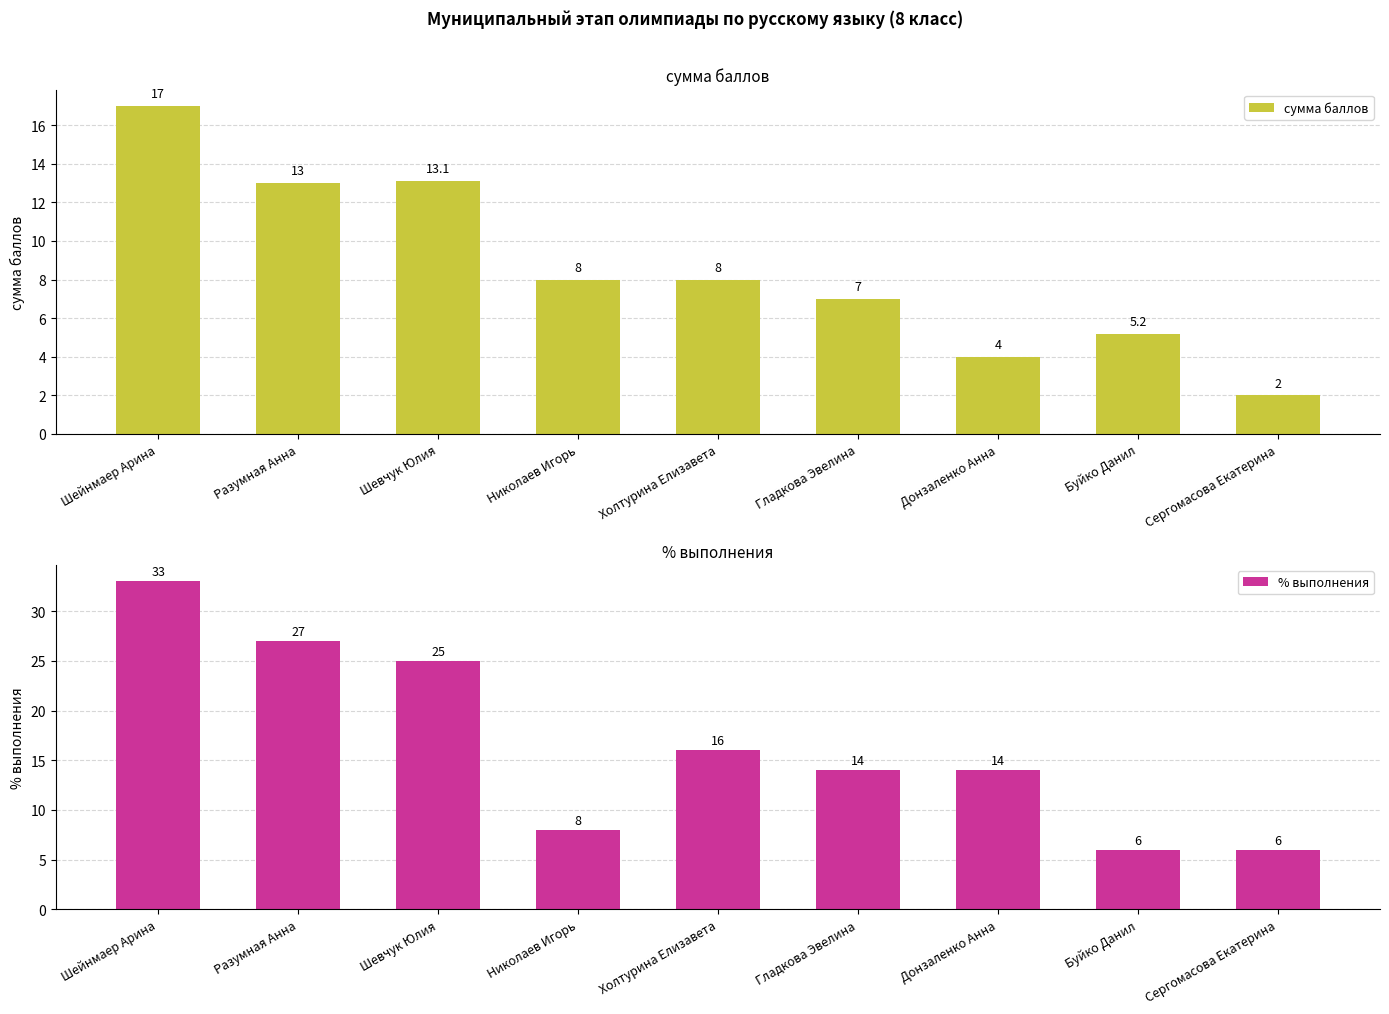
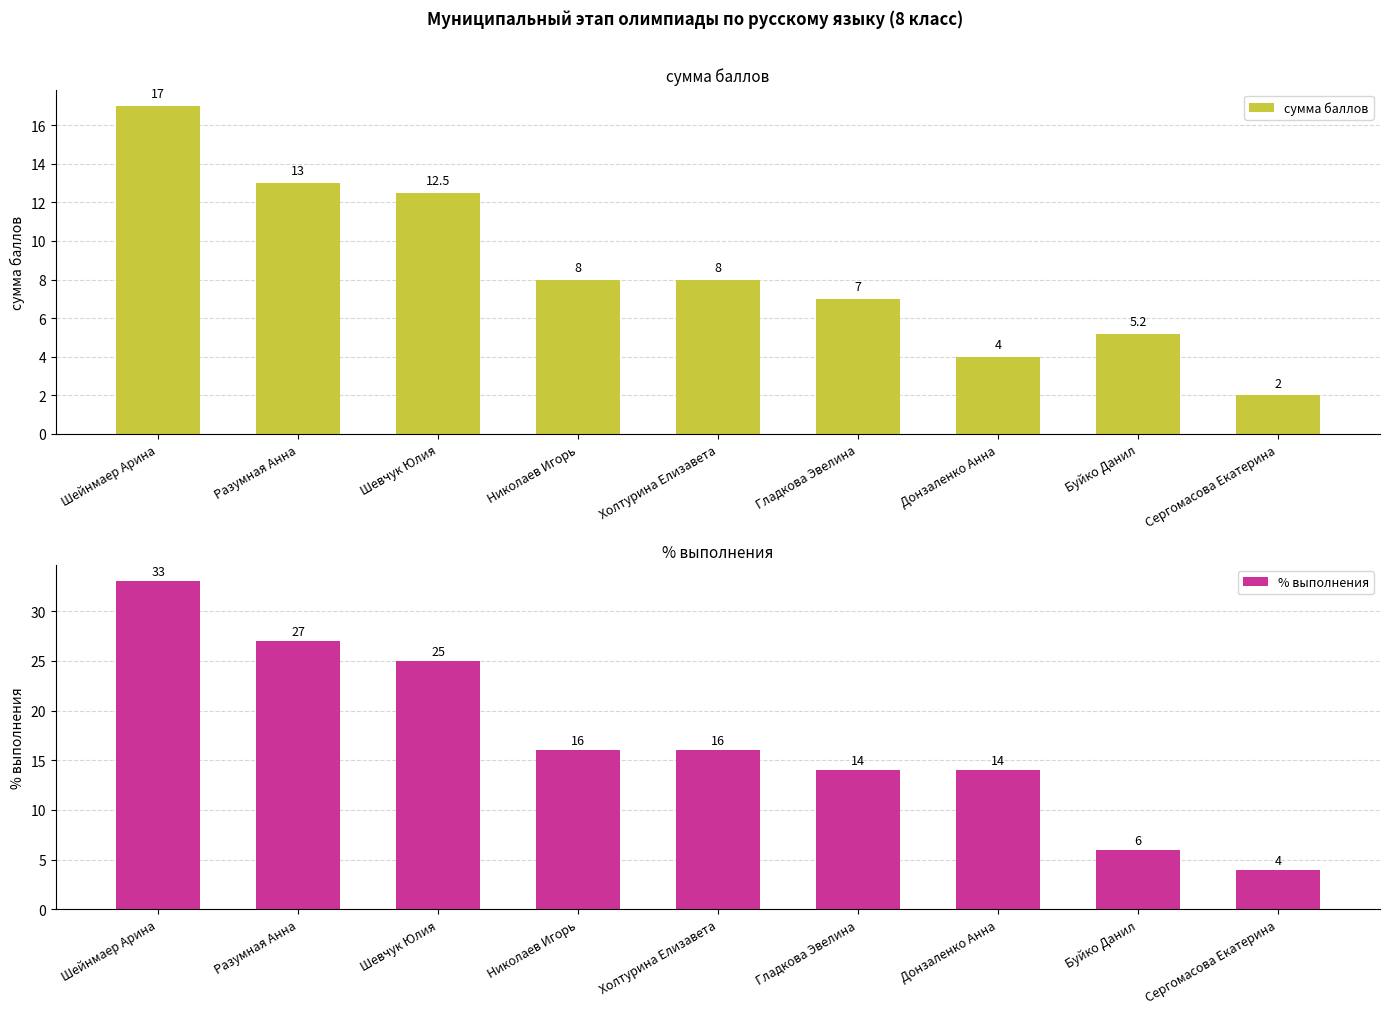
  {
    "сумма баллов": {
      "Шейнмаер Арина": 17,
      "Разумная Анна": 13,
-     "Шевчук Юлия": 13.1,
+     "Шевчук Юлия": 12.5,
      "Николаев Игорь": 8,
      "Холтурина Елизавета": 8,
      "Гладкова Эвелина": 7,
      "Донзаленко Анна": 4,
      "Буйко Данил": 5.2,
      "Сергомасова Екатерина": 2
    },
    "% выполнения": {
      "Шейнмаер Арина": 33,
      "Разумная Анна": 27,
      "Шевчук Юлия": 25,
-     "Николаев Игорь": 8,
+     "Николаев Игорь": 16,
      "Холтурина Елизавета": 16,
      "Гладкова Эвелина": 14,
      "Донзаленко Анна": 14,
      "Буйко Данил": 6,
-     "Сергомасова Екатерина": 6
+     "Сергомасова Екатерина": 4
    }
  }
